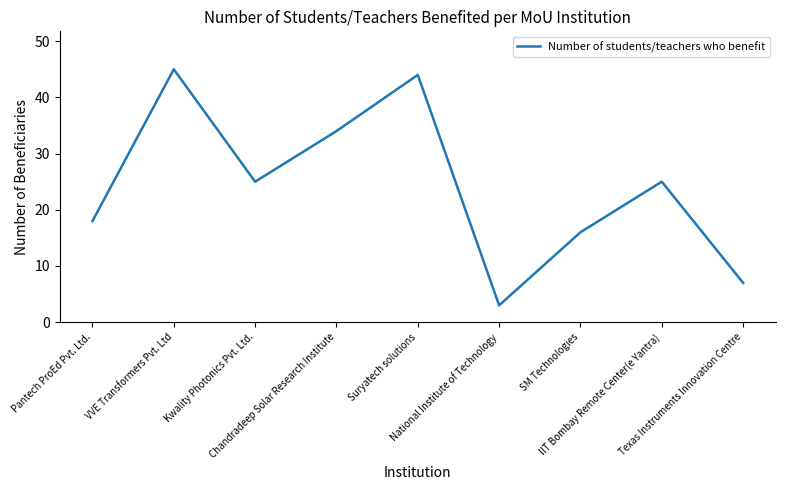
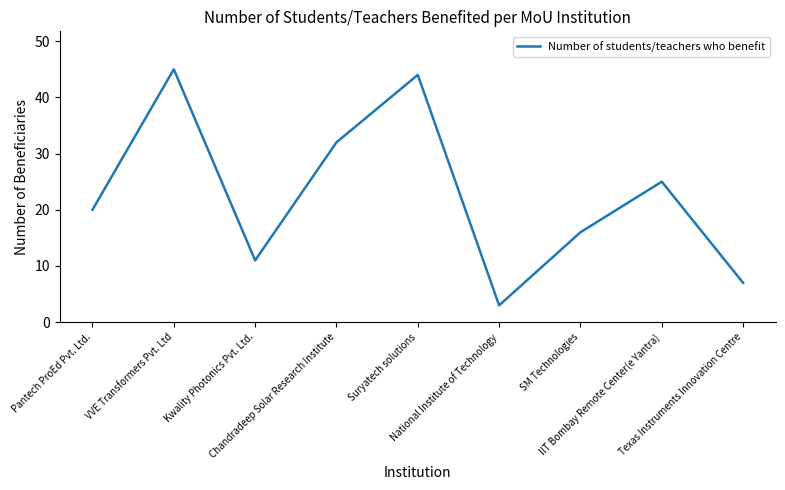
  {
-   "Pantech ProEd Pvt. Ltd.": 18,
+   "Pantech ProEd Pvt. Ltd.": 20,
    "VVE Transformers Pvt. Ltd": 45,
-   "Kwality Photonics Pvt. Ltd.": 25,
-   "Chandradeep Solar Research Institute": 34,
+   "Kwality Photonics Pvt. Ltd.": 11,
+   "Chandradeep Solar Research Institute": 32,
    "Suryatech solutions": 44,
    "National Institute of Technology": 3,
    "SM Technologies": 16,
    "IIT Bombay Remote Center(e Yantra)": 25,
    "Texas Instruments Innovation Centre": 7
  }
